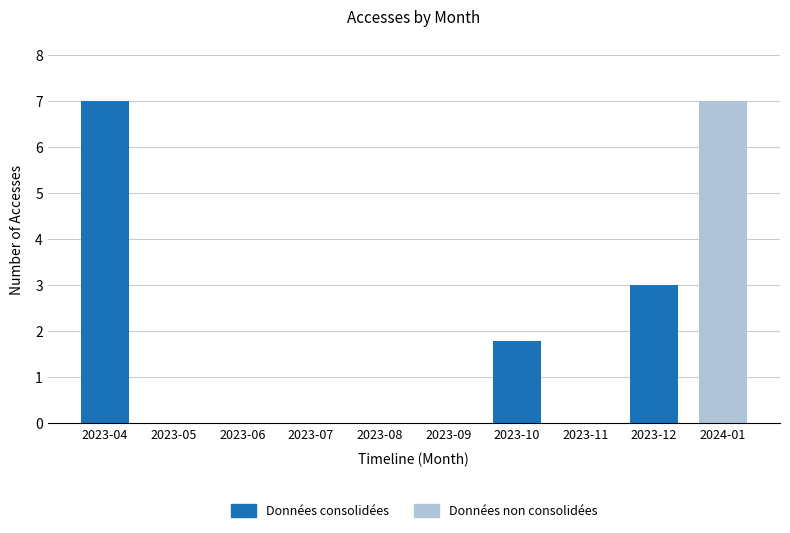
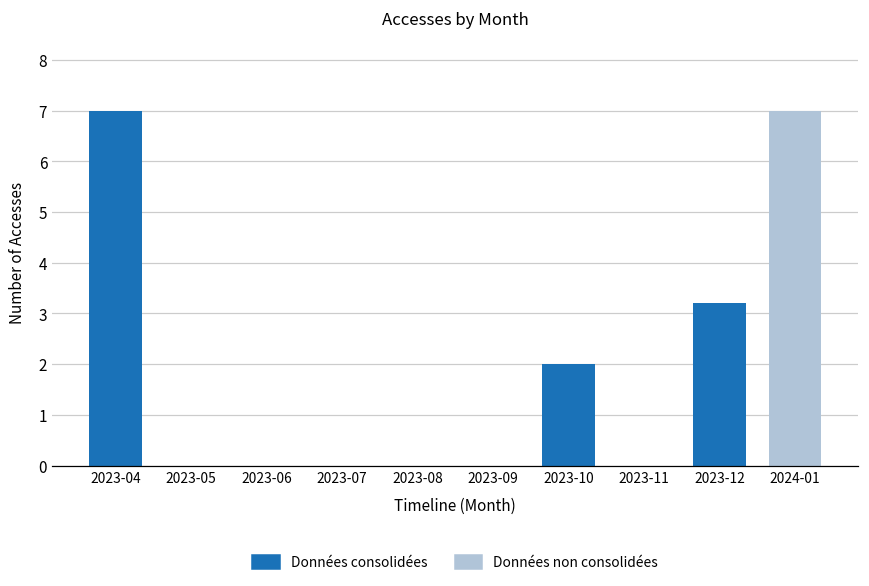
  {
    "2023-04": 7.0,
    "2023-05": 0.0,
    "2023-06": 0.0,
    "2023-07": 0.0,
    "2023-08": 0.0,
    "2023-09": 0.0,
-   "2023-10": 1.8,
+   "2023-10": 2.0,
    "2023-11": 0.0,
-   "2023-12": 3.0,
+   "2023-12": 3.2,
    "2024-01": 7.0
  }
